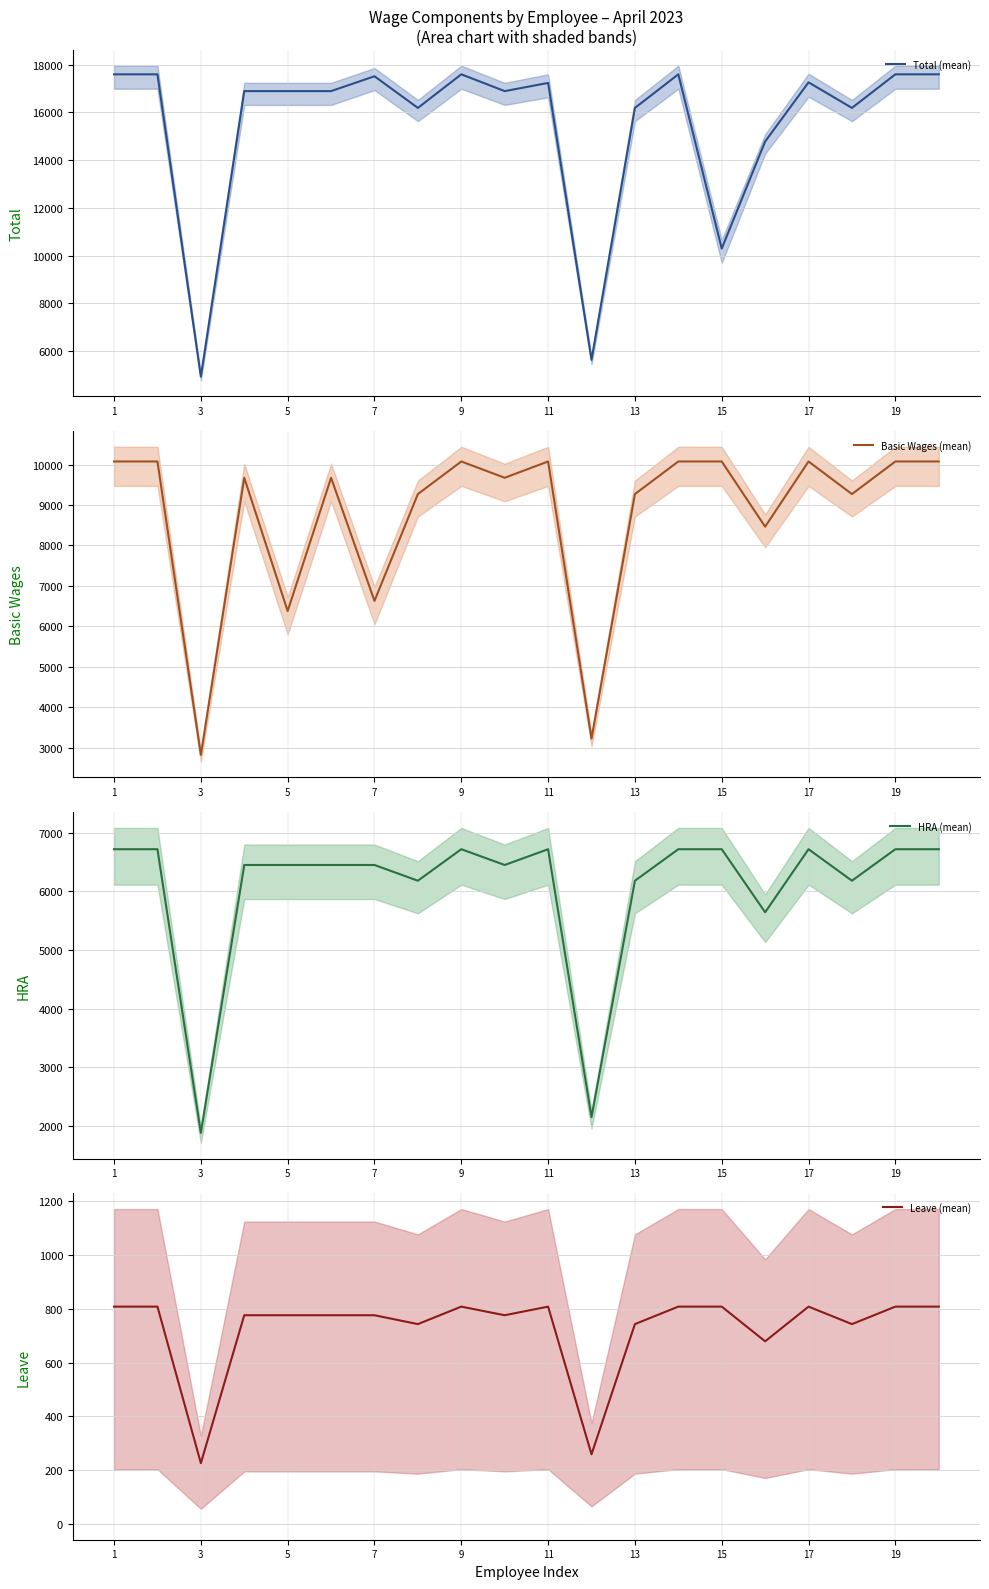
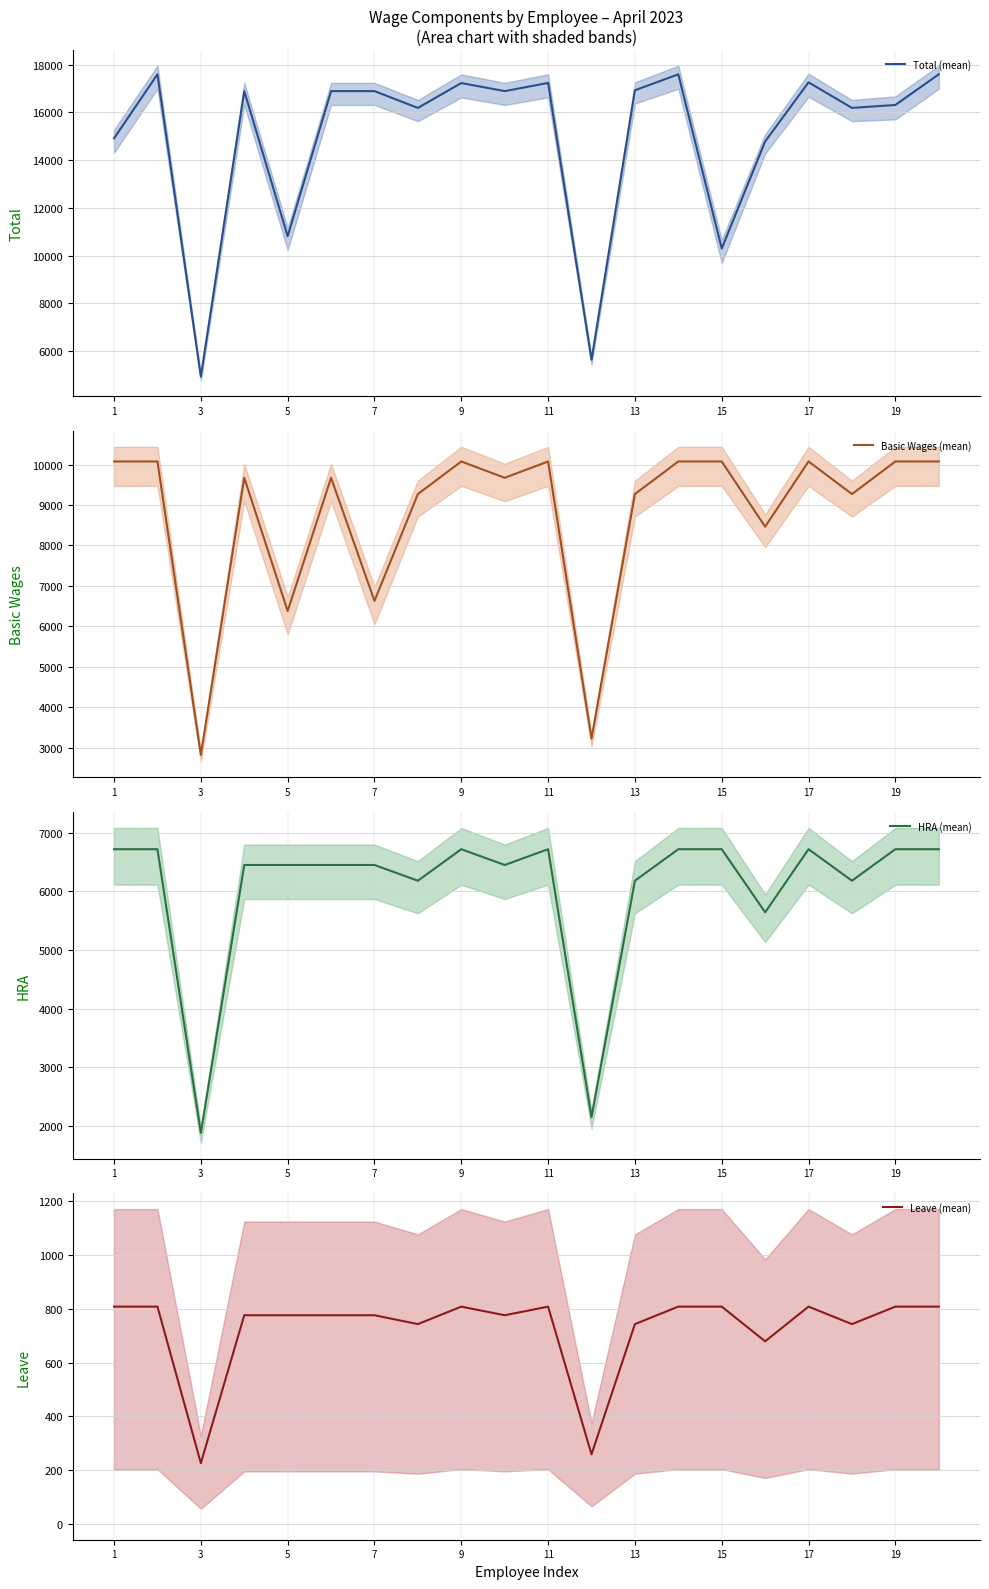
  {
    "Wage Components by Employee – April 2023 (Area chart with shaded bands)": {
      "Total (mean)": {
-       "1": 17600,
-       "5": 16900,
-       "7": 17500,
-       "9": 17600,
+       "1": 14900,
+       "5": 10800,
+       "7": 16900,
+       "9": 17200,
        "11": 17200,
-       "13": 16200,
+       "13": 16900,
        "15": 10300,
        "17": 17300,
-       "19": 17600
+       "19": 16300
      }
    }
  }
